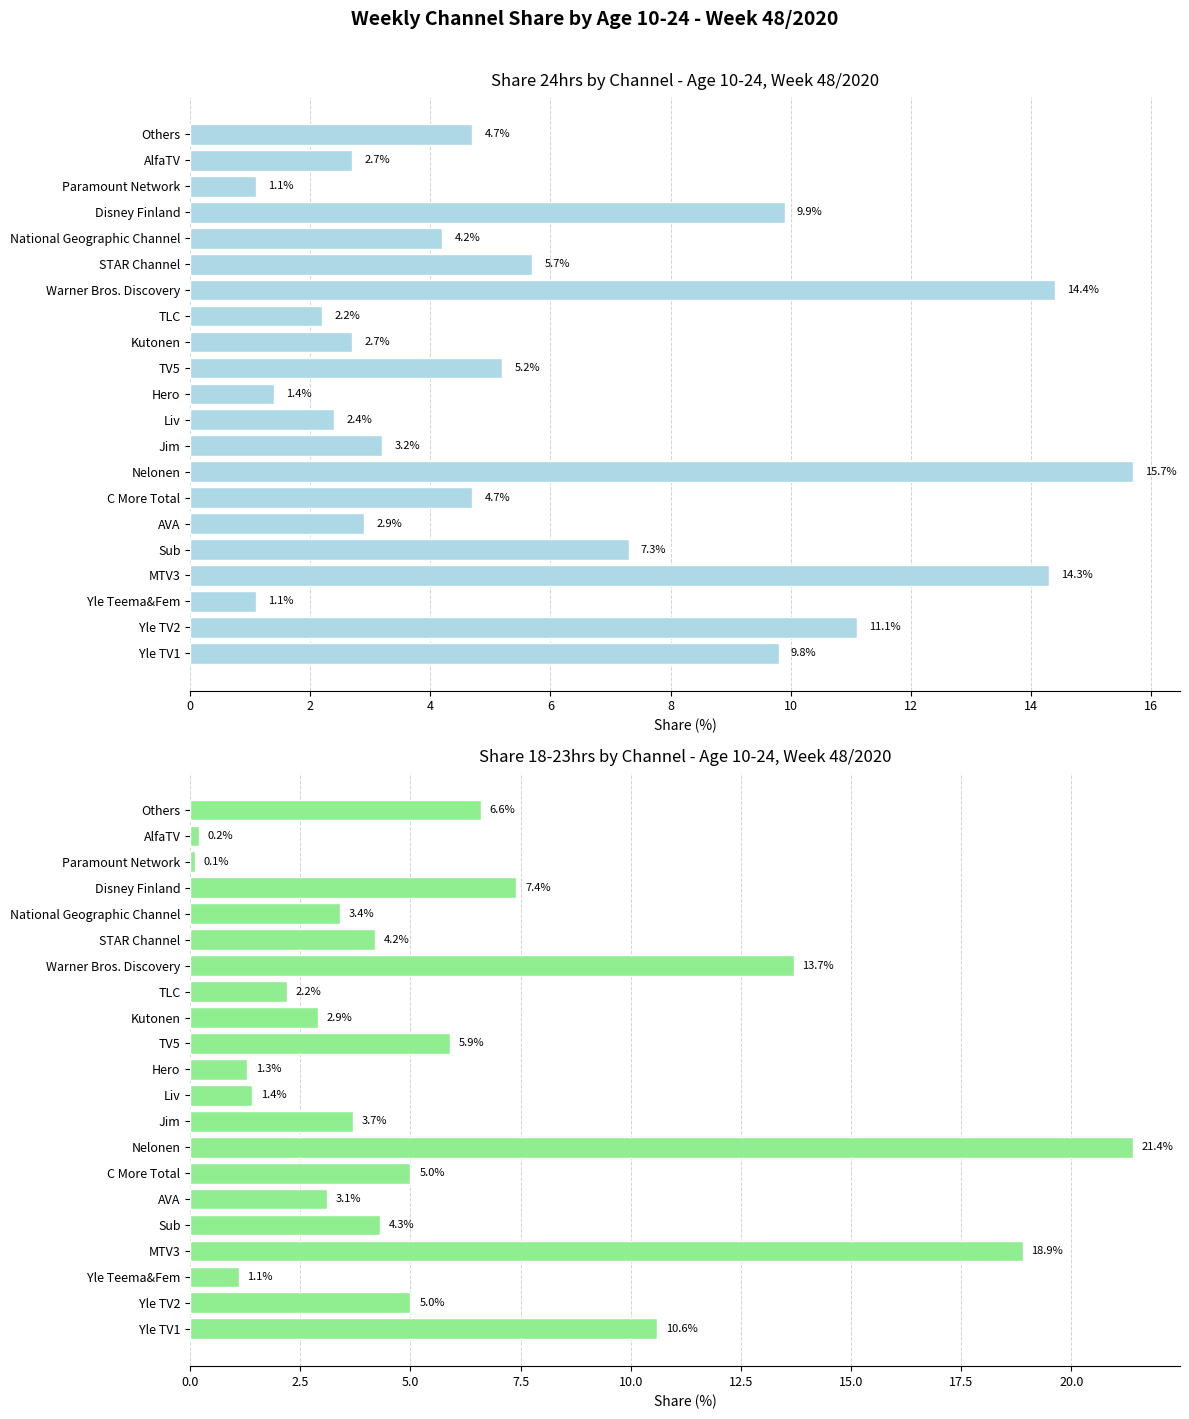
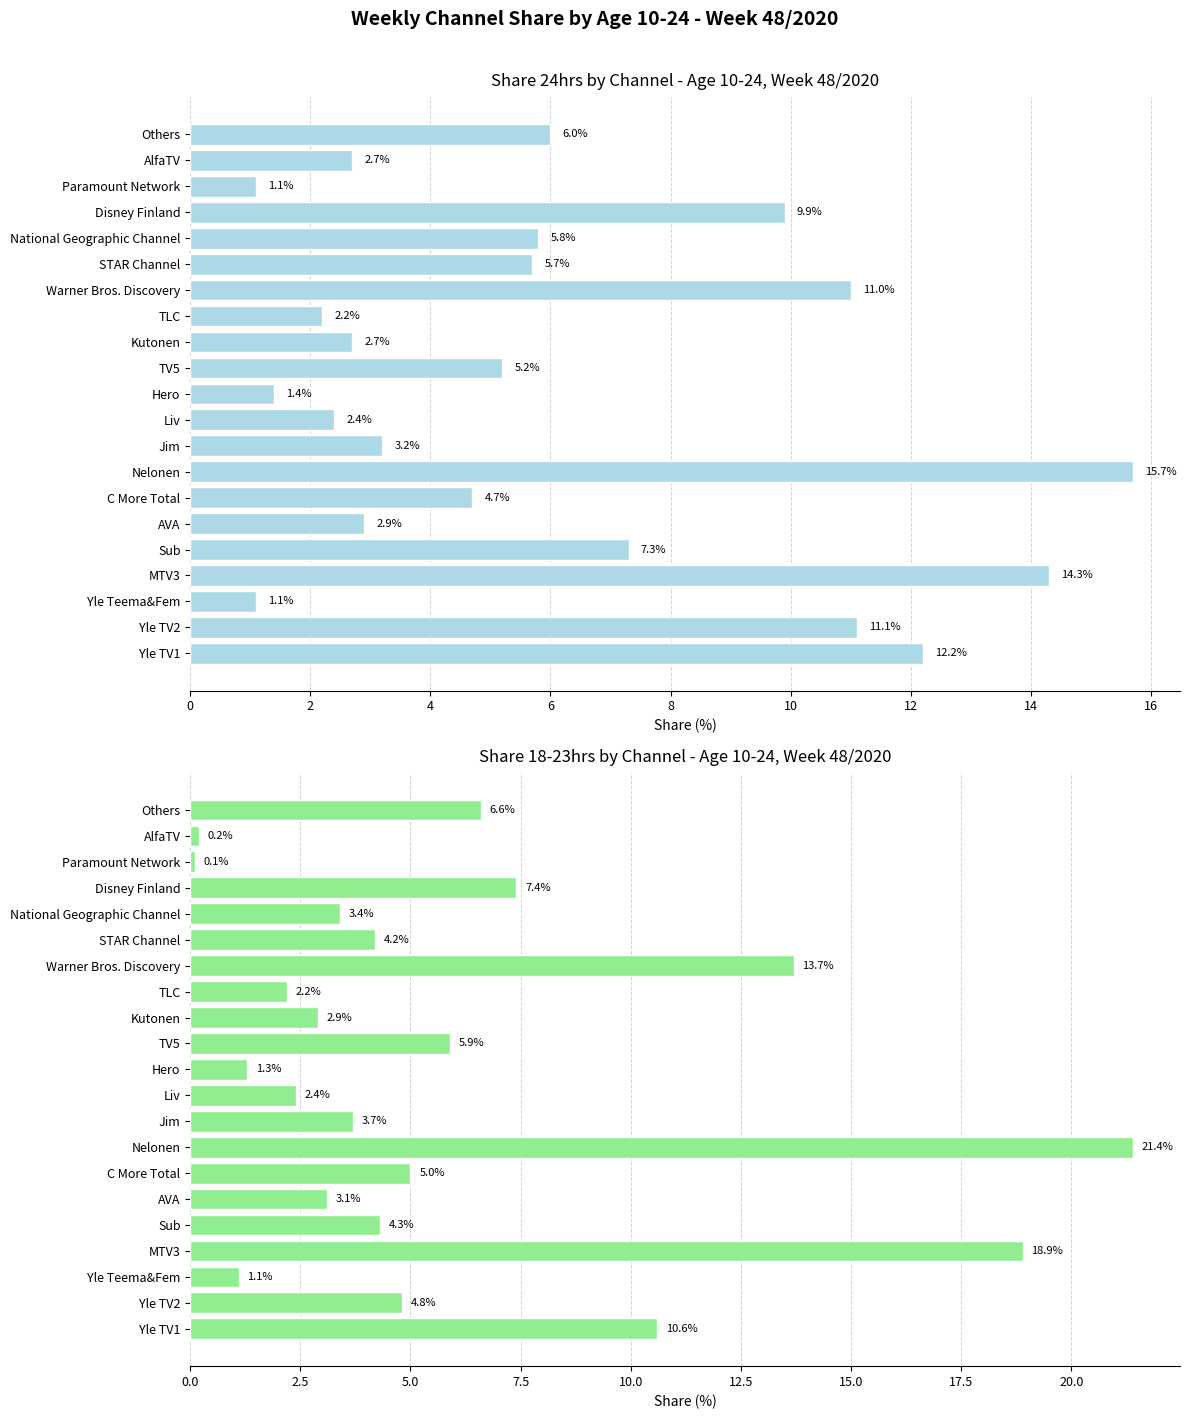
  {
    "Share 24hrs by Channel - Age 10-24, Week 48/2020": {
-     "Others": "4.7%",
+     "Others": "6.0%",
      "AlfaTV": "2.7%",
      "Paramount Network": "1.1%",
      "Disney Finland": "9.9%",
-     "National Geographic Channel": "4.2%",
+     "National Geographic Channel": "5.8%",
      "STAR Channel": "5.7%",
-     "Warner Bros. Discovery": "14.4%",
+     "Warner Bros. Discovery": "11.0%",
      "TLC": "2.2%",
      "Kutonen": "2.7%",
      "TV5": "5.2%",
      "Hero": "1.4%",
      "Liv": "2.4%",
      "Jim": "3.2%",
      "Nelonen": "15.7%",
      "C More Total": "4.7%",
      "AVA": "2.9%",
      "Sub": "7.3%",
      "MTV3": "14.3%",
      "Yle Teema&Fem": "1.1%",
      "Yle TV2": "11.1%",
-     "Yle TV1": "9.8%"
+     "Yle TV1": "12.2%"
    },
    "Share 18-23hrs by Channel - Age 10-24, Week 48/2020": {
      "Others": "6.6%",
      "AlfaTV": "0.2%",
      "Paramount Network": "0.1%",
      "Disney Finland": "7.4%",
      "National Geographic Channel": "3.4%",
      "STAR Channel": "4.2%",
      "Warner Bros. Discovery": "13.7%",
      "TLC": "2.2%",
      "Kutonen": "2.9%",
      "TV5": "5.9%",
      "Hero": "1.3%",
-     "Liv": "1.4%",
+     "Liv": "2.4%",
      "Jim": "3.7%",
      "Nelonen": "21.4%",
      "C More Total": "5.0%",
      "AVA": "3.1%",
      "Sub": "4.3%",
      "MTV3": "18.9%",
      "Yle Teema&Fem": "1.1%",
-     "Yle TV2": "5.0%",
+     "Yle TV2": "4.8%",
      "Yle TV1": "10.6%"
    }
  }
